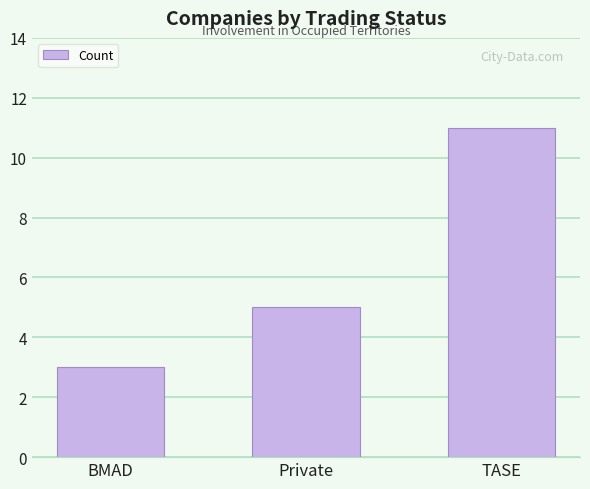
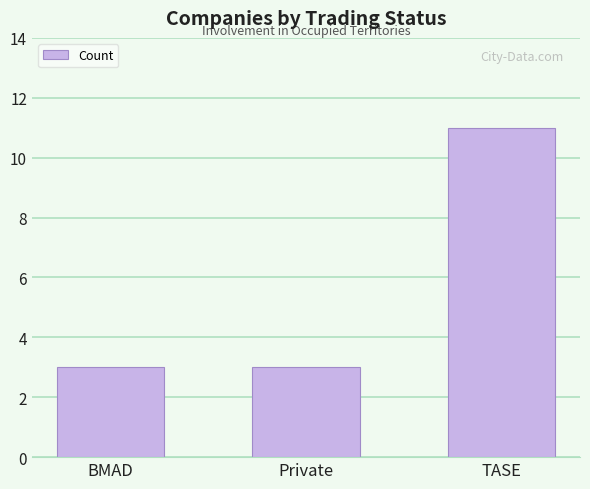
  {
    "BMAD": 3,
-   "Private": 5,
+   "Private": 3,
    "TASE": 11
  }
